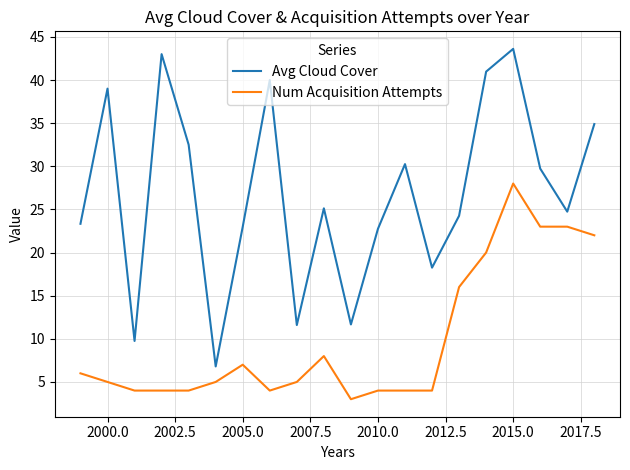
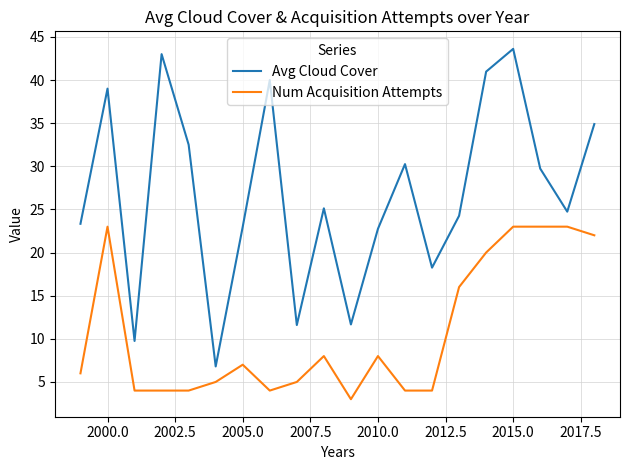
  {
    "Avg Cloud Cover": {
      "2000.0": 39,
      "2005.0": 23,
      "2010.0": 23,
      "2015.0": 44
    },
    "Num Acquisition Attempts": {
-     "2000.0": 5,
+     "2000.0": 23,
      "2005.0": 7,
-     "2010.0": 4,
-     "2015.0": 28
+     "2010.0": 8,
+     "2015.0": 23
    }
  }
